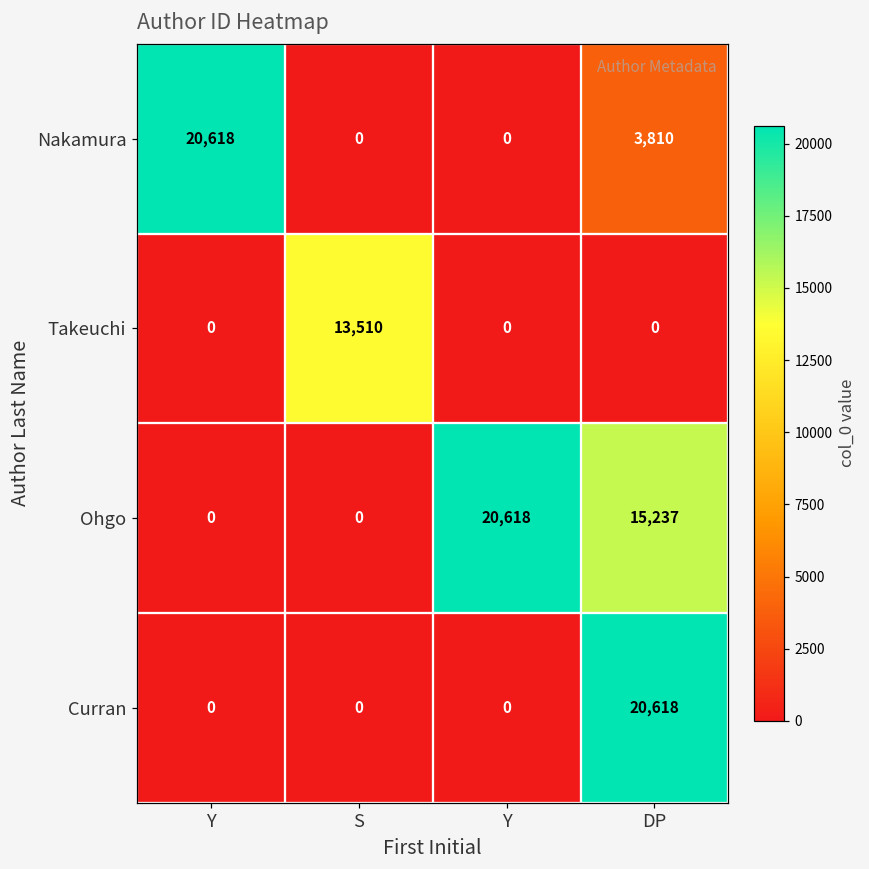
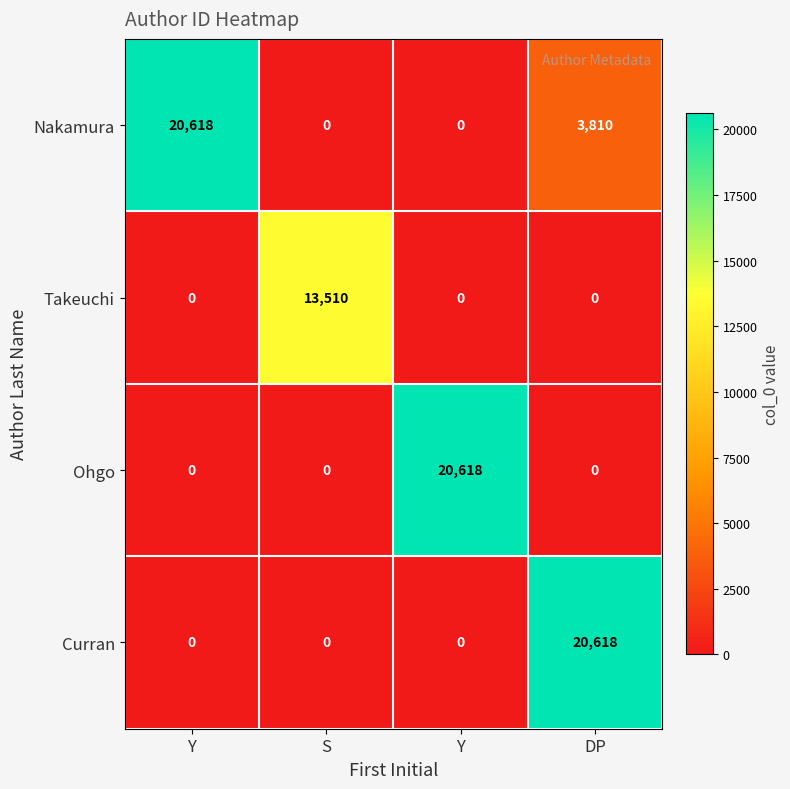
  {
    "Nakamura": {
      "S": "0"
    },
    "Takeuchi": {
      "S": "13,510",
      "DP": "0"
    },
    "Ohgo": {
      "S": "0",
-     "DP": "15,237"
+     "DP": "0"
    },
    "Curran": {
      "S": "0",
      "DP": "20,618"
    }
  }
